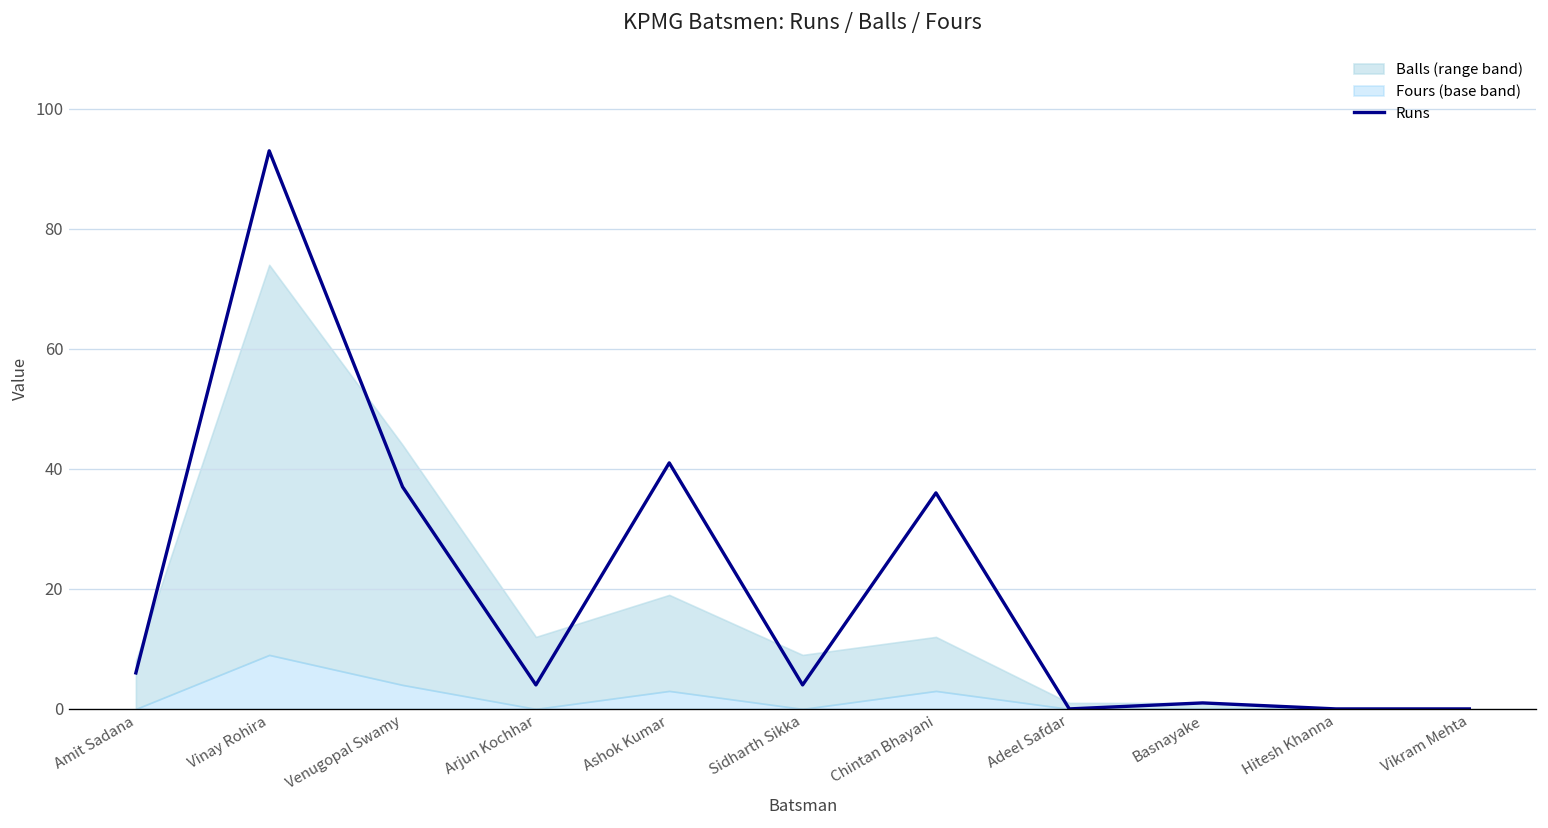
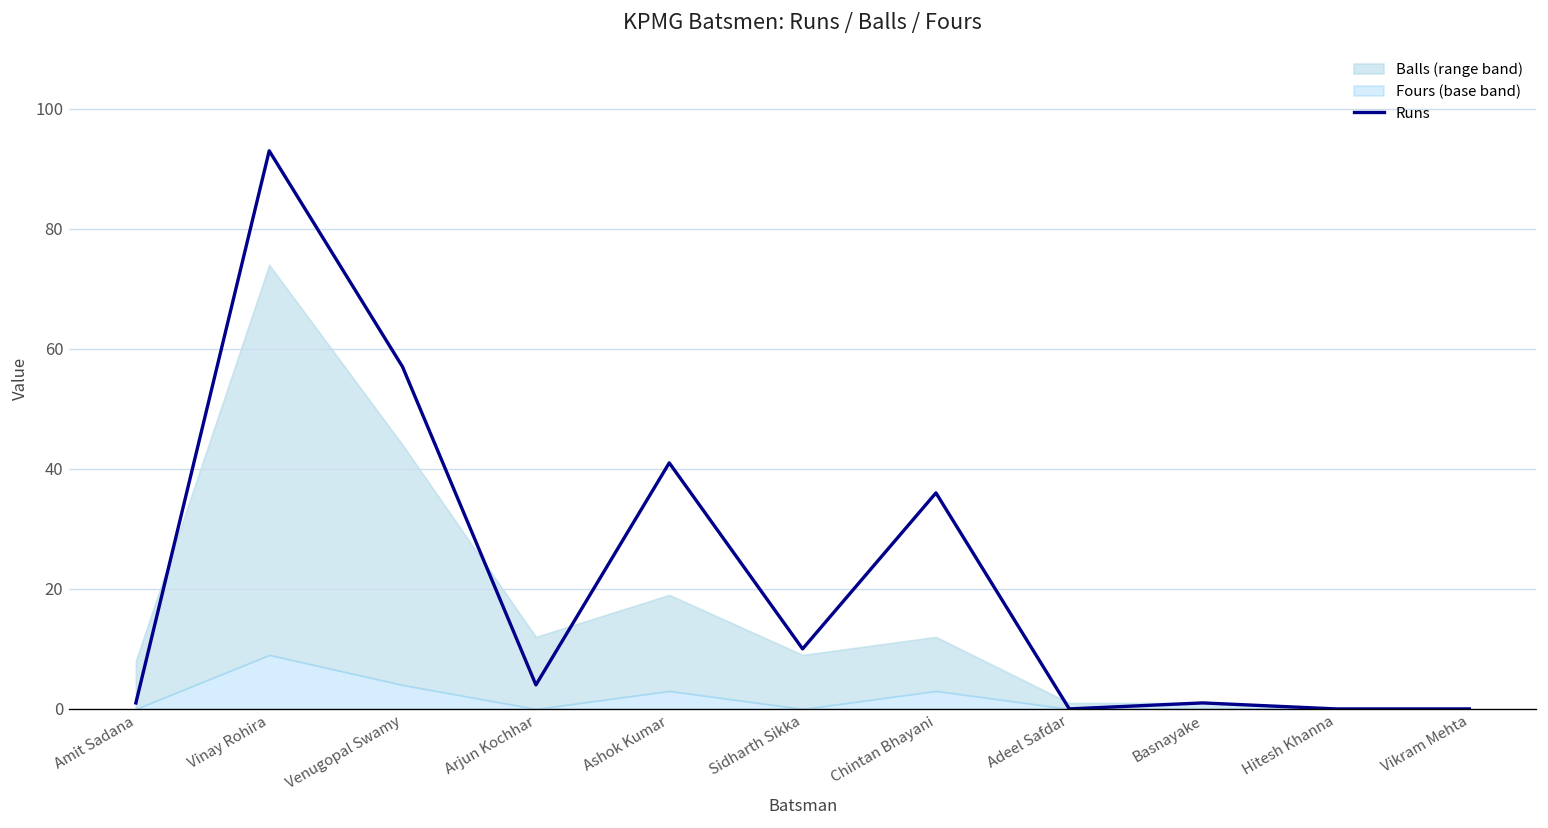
  {
    "Runs": {
-     "Amit Sadana": 6,
+     "Amit Sadana": 1,
      "Vinay Rohira": 93,
-     "Venugopal Swamy": 37,
+     "Venugopal Swamy": 57,
      "Arjun Kochhar": 4,
      "Ashok Kumar": 41,
-     "Sidharth Sikka": 4,
+     "Sidharth Sikka": 10,
      "Chintan Bhayani": 36
    }
  }
